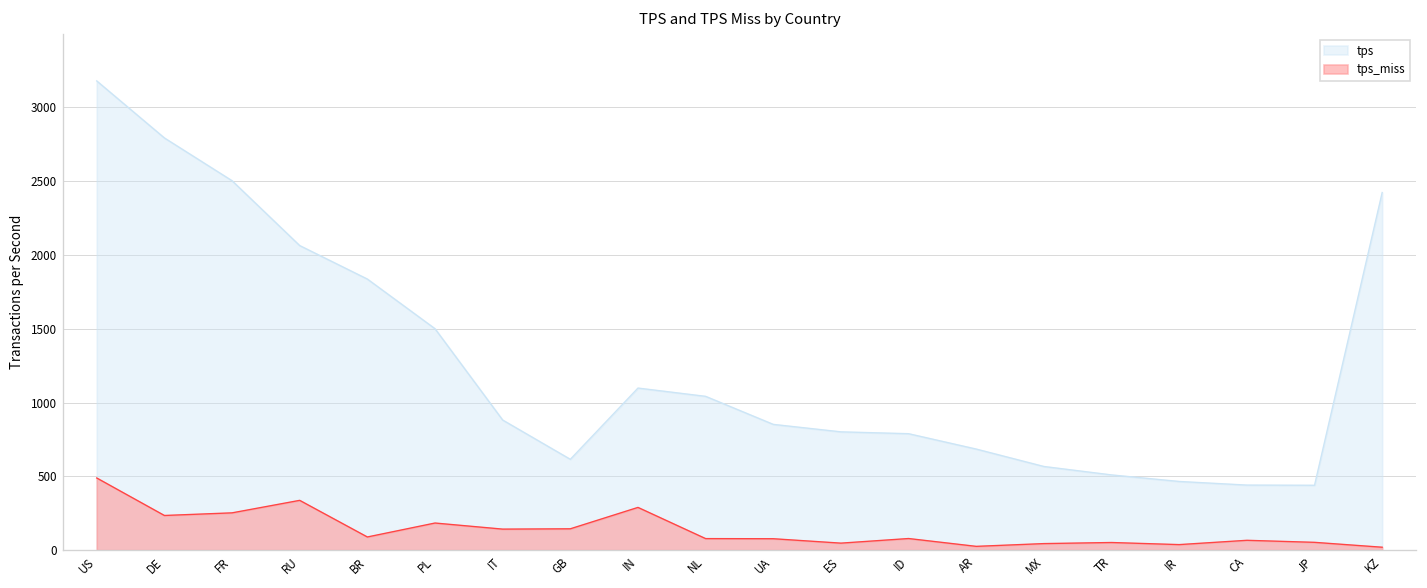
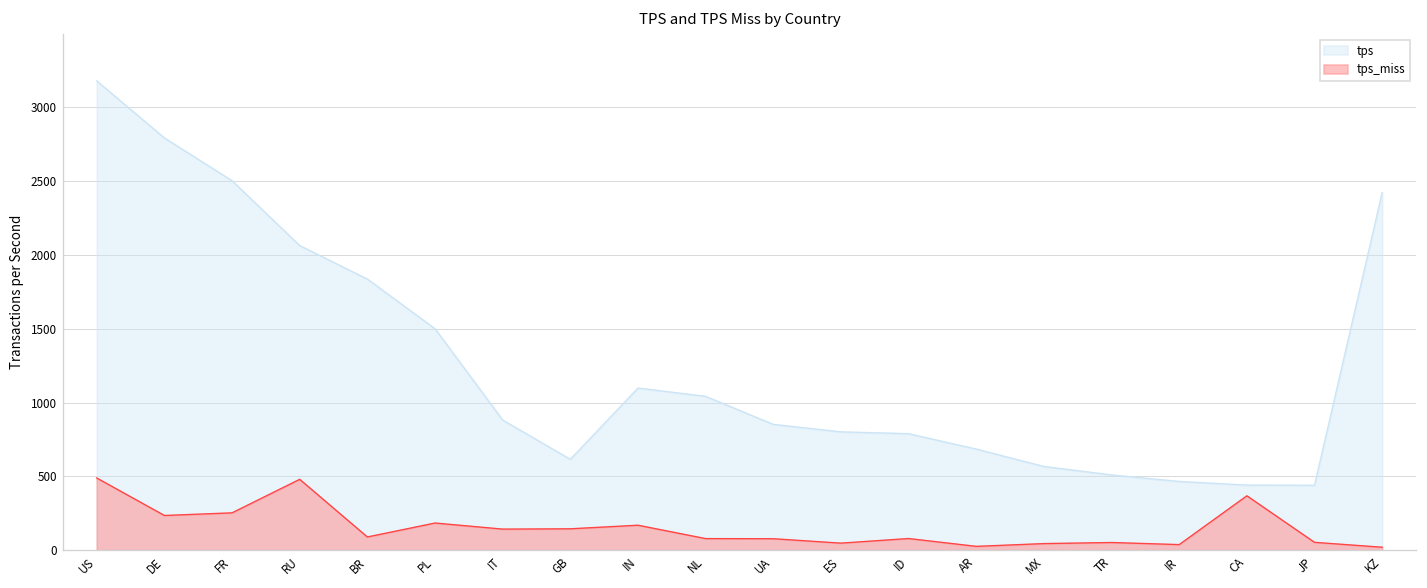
  {
    "tps": {
      "US": 3180,
      "DE": 2790,
      "FR": 2500,
      "RU": 2060,
      "BR": 1840,
      "PL": 1500,
      "IT": 880,
      "GB": 620,
      "IN": 1100,
      "NL": 1040,
      "UA": 850,
      "ES": 800,
      "ID": 790,
      "AR": 680,
      "MX": 570,
      "TR": 510,
      "IR": 470,
      "CA": 440,
      "JP": 440,
      "KZ": 2420
    },
    "tps_miss": {
      "US": 490,
      "DE": 230,
      "FR": 250,
-     "RU": 340,
+     "RU": 480,
      "BR": 90,
      "PL": 180,
      "IT": 140,
      "GB": 140,
-     "IN": 290,
+     "IN": 170,
      "NL": 80,
      "UA": 80,
      "ES": 50,
      "ID": 80,
      "AR": 30,
      "MX": 40,
      "TR": 50,
      "IR": 40,
-     "CA": 70,
+     "CA": 370,
      "JP": 50,
      "KZ": 20
    }
  }
